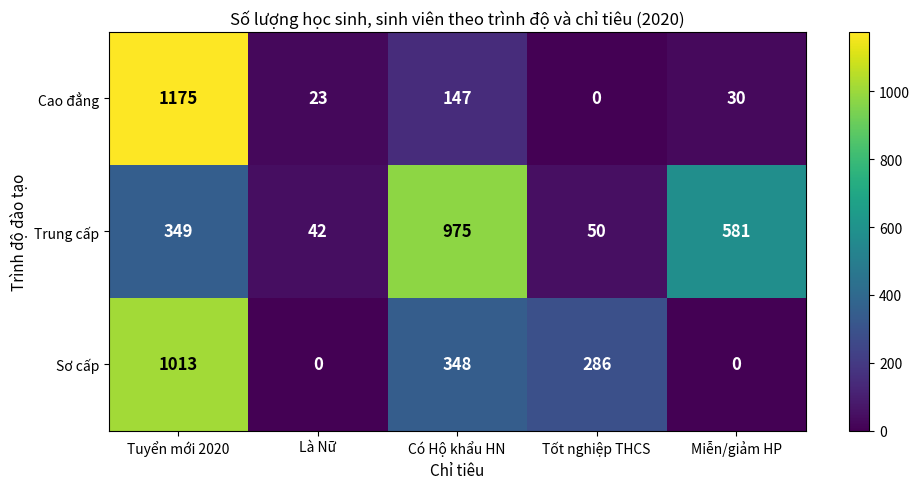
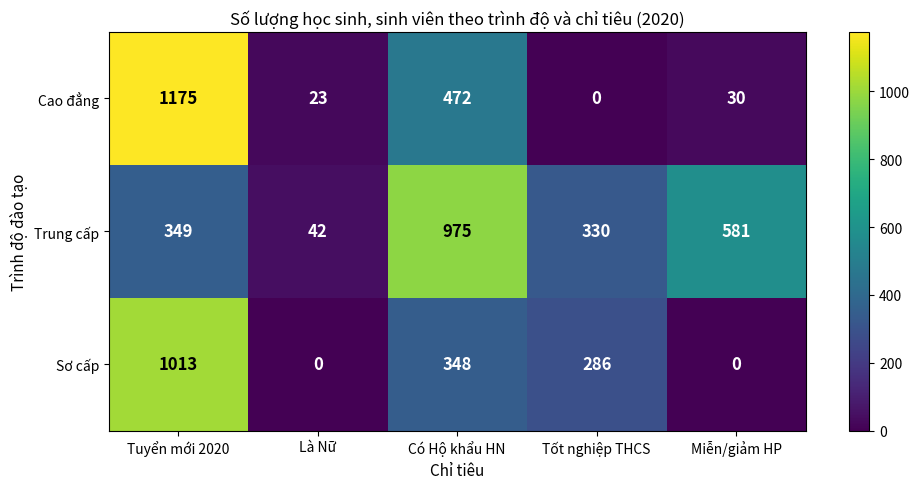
  {
    "Cao đẳng": {
      "Tuyển mới 2020": 1175,
      "Là Nữ": 23,
-     "Có Hộ khẩu HN": 147,
+     "Có Hộ khẩu HN": 472,
      "Tốt nghiệp THCS": 0,
      "Miễn/giảm HP": 30
    },
    "Trung cấp": {
      "Tuyển mới 2020": 349,
      "Là Nữ": 42,
      "Có Hộ khẩu HN": 975,
-     "Tốt nghiệp THCS": 50,
+     "Tốt nghiệp THCS": 330,
      "Miễn/giảm HP": 581
    },
    "Sơ cấp": {
      "Tuyển mới 2020": 1013,
      "Là Nữ": 0,
      "Có Hộ khẩu HN": 348,
      "Tốt nghiệp THCS": 286,
      "Miễn/giảm HP": 0
    }
  }
